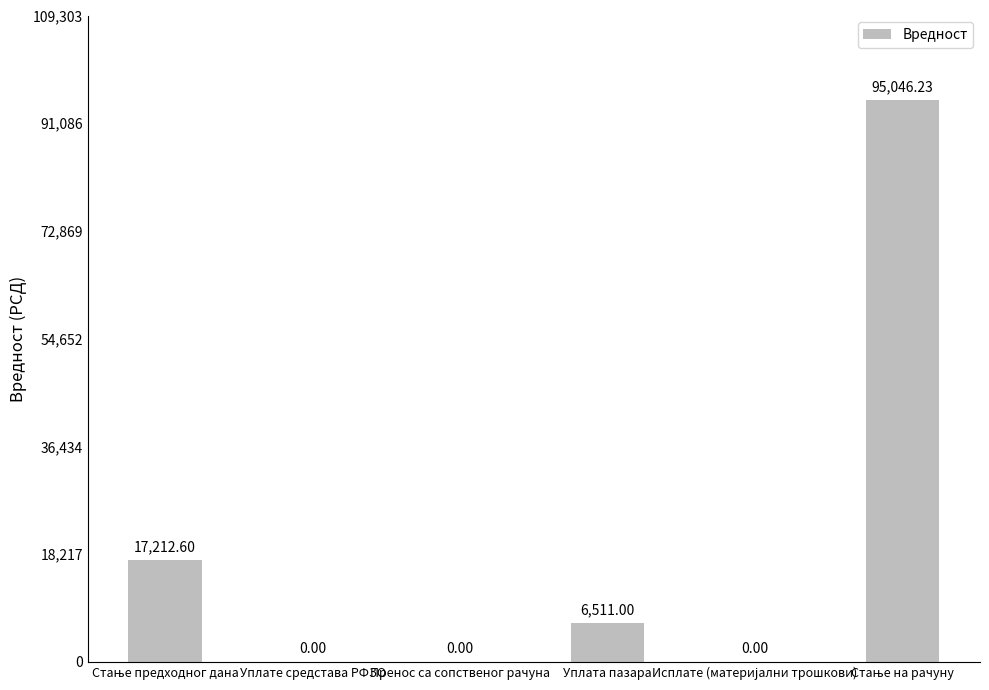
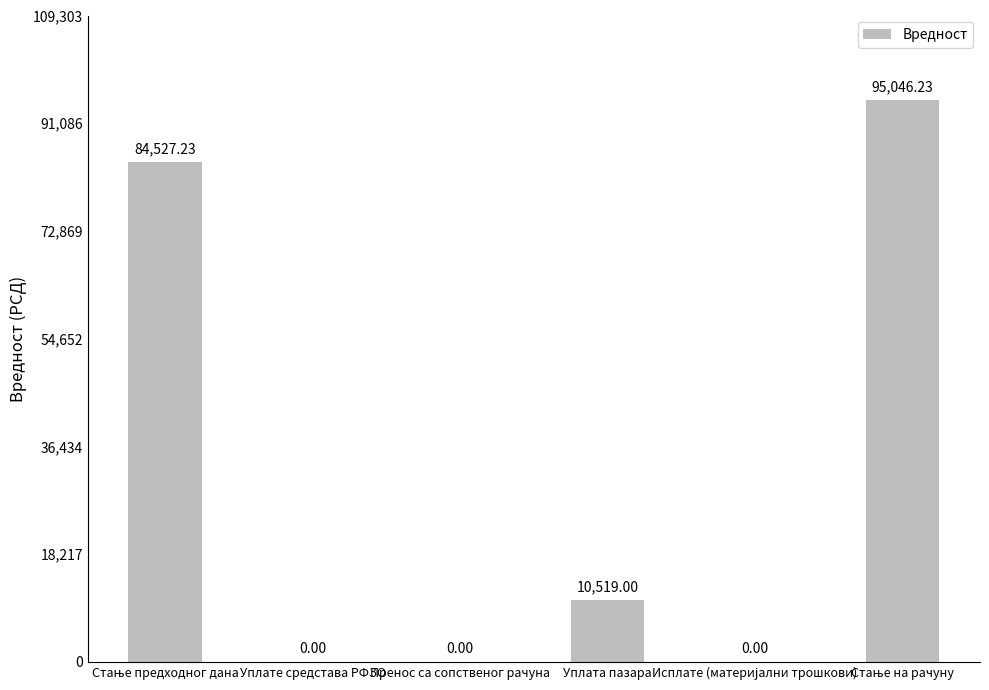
  {
-   "Стање предходног дана": "17,212.60",
+   "Стање предходног дана": "84,527.23",
    "Уплате средстава РФЗО": "0.00",
    "Пренос са сопственог рачуна": "0.00",
-   "Уплата пазара": "6,511.00",
+   "Уплата пазара": "10,519.00",
    "Исплате (материјални трошкови)": "0.00",
    "Стање на рачуну": "95,046.23"
  }
